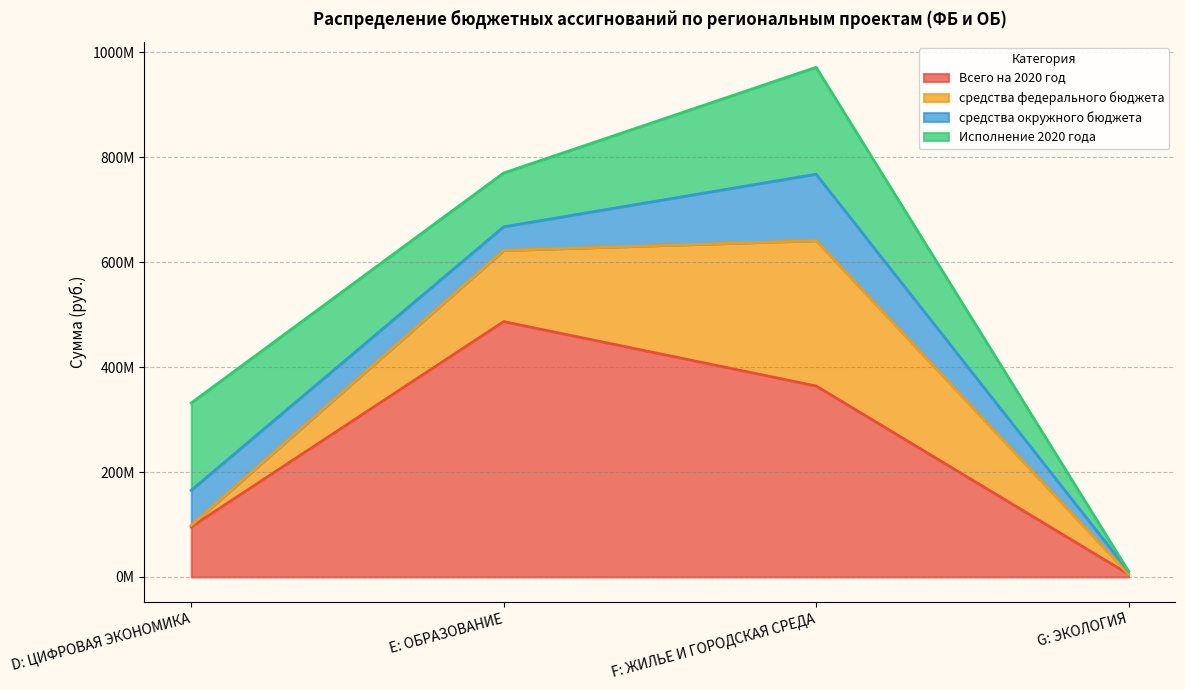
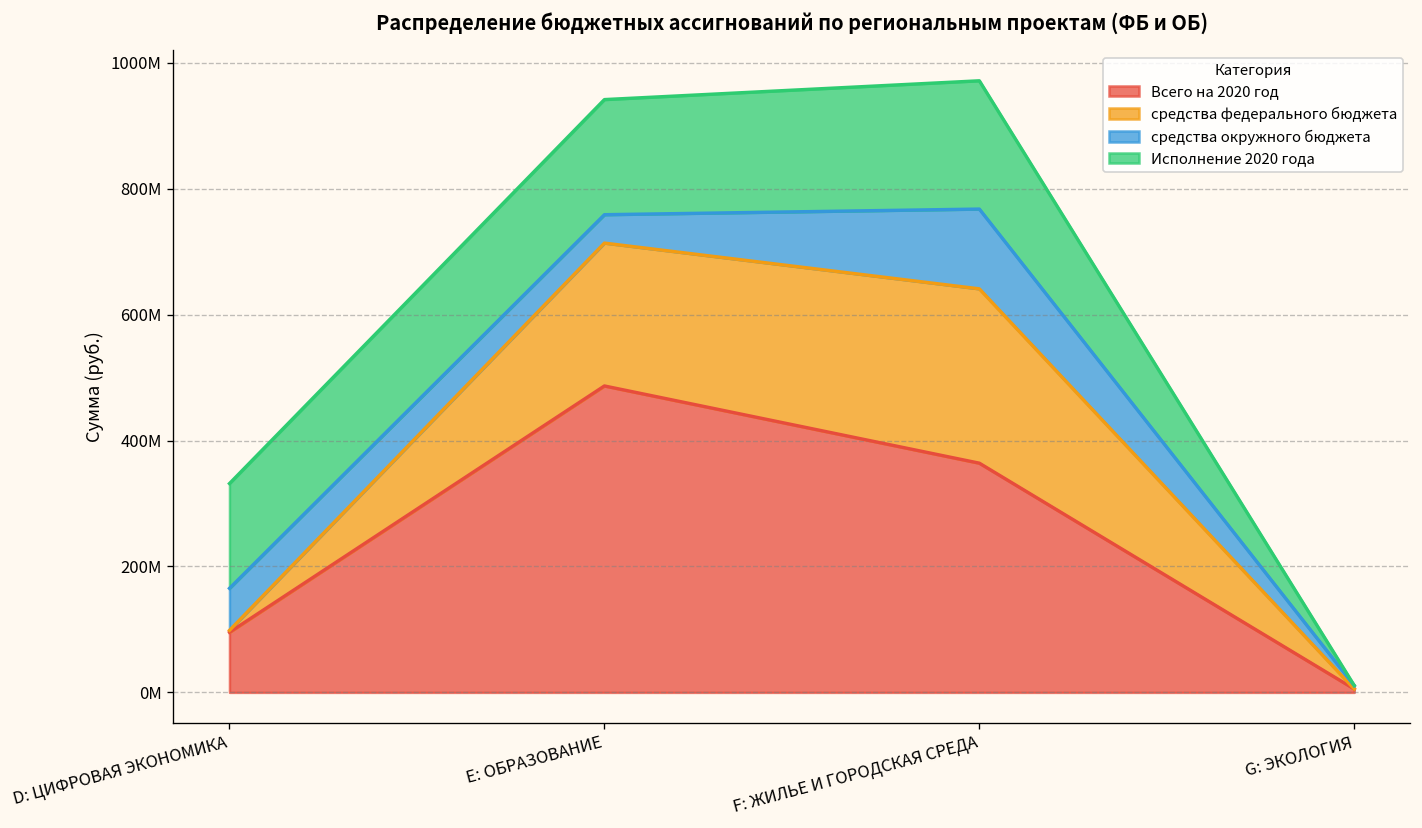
  {
    "Всего на 2020 год": {
      "E: ОБРАЗОВАНИЕ": 490000000,
      "F: ЖИЛЬЕ И ГОРОДСКАЯ СРЕДА": 360000000
    },
    "средства федерального бюджета": {
-     "E: ОБРАЗОВАНИЕ": 140000000,
+     "E: ОБРАЗОВАНИЕ": 230000000,
      "F: ЖИЛЬЕ И ГОРОДСКАЯ СРЕДА": 280000000
    },
    "средства окружного бюджета": {
      "D: ЦИФРОВАЯ ЭКОНОМИКА": 70000000,
      "E: ОБРАЗОВАНИЕ": 50000000,
      "F: ЖИЛЬЕ И ГОРОДСКАЯ СРЕДА": 130000000
    },
    "Исполнение 2020 года": {
      "D: ЦИФРОВАЯ ЭКОНОМИКА": 170000000,
-     "E: ОБРАЗОВАНИЕ": 100000000,
+     "E: ОБРАЗОВАНИЕ": 180000000,
      "F: ЖИЛЬЕ И ГОРОДСКАЯ СРЕДА": 200000000
    }
  }
